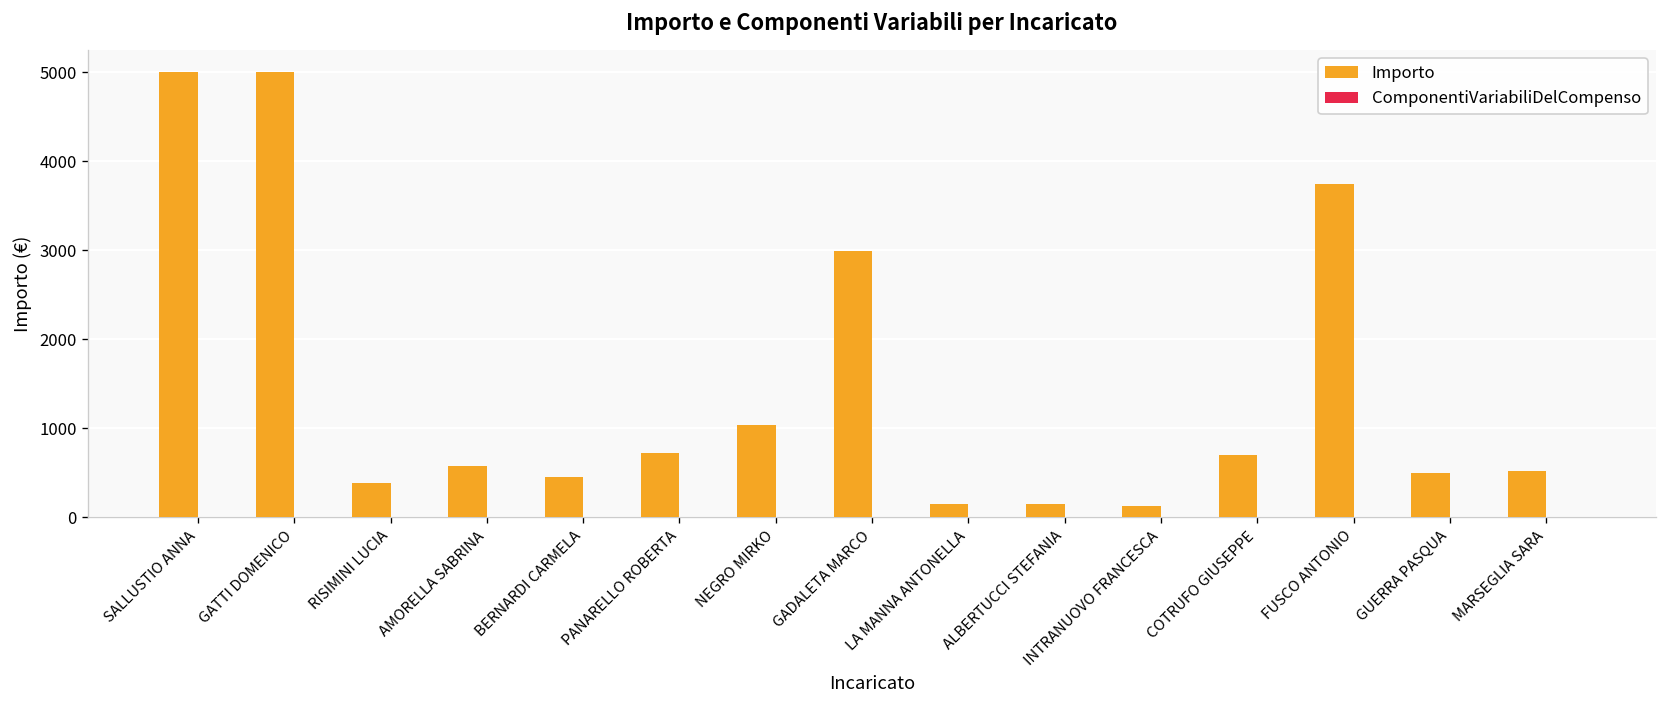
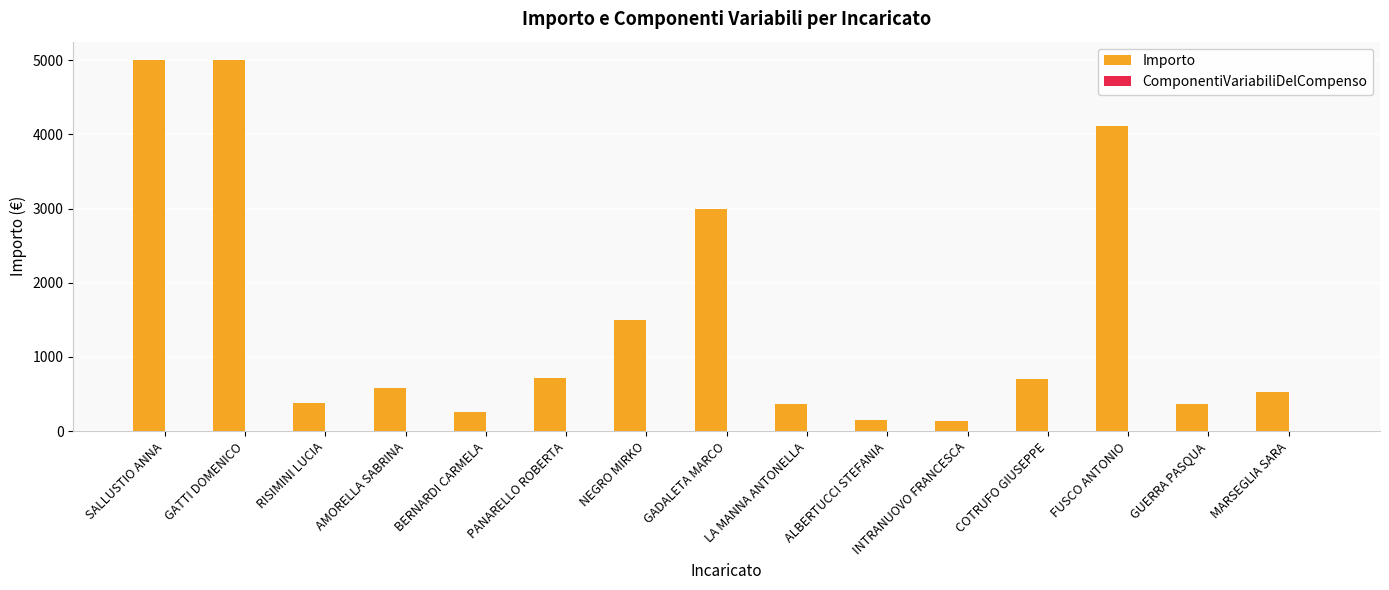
  {
    "Importo": {
      "SALLUSTIO ANNA": 5000,
      "GATTI DOMENICO": 5000,
      "RISIMINI LUCIA": 400,
      "AMORELLA SABRINA": 600,
-     "BERNARDI CARMELA": 500,
+     "BERNARDI CARMELA": 300,
      "PANARELLO ROBERTA": 700,
-     "NEGRO MIRKO": 1000,
+     "NEGRO MIRKO": 1500,
      "GADALETA MARCO": 3000,
-     "LA MANNA ANTONELLA": 200,
+     "LA MANNA ANTONELLA": 400,
      "ALBERTUCCI STEFANIA": 200,
      "INTRANUOVO FRANCESCA": 100,
      "COTRUFO GIUSEPPE": 700,
-     "FUSCO ANTONIO": 3700,
-     "GUERRA PASQUA": 500,
+     "FUSCO ANTONIO": 4100,
+     "GUERRA PASQUA": 400,
      "MARSEGLIA SARA": 500
    },
    "ComponentiVariabiliDelCompenso": {
      "SALLUSTIO ANNA": 0,
      "GATTI DOMENICO": 0,
      "RISIMINI LUCIA": 0,
      "AMORELLA SABRINA": 0,
      "BERNARDI CARMELA": 0,
      "PANARELLO ROBERTA": 0,
      "NEGRO MIRKO": 0,
      "GADALETA MARCO": 0,
      "LA MANNA ANTONELLA": 0,
      "ALBERTUCCI STEFANIA": 0,
      "INTRANUOVO FRANCESCA": 0,
      "COTRUFO GIUSEPPE": 0,
      "FUSCO ANTONIO": 0,
      "GUERRA PASQUA": 0,
      "MARSEGLIA SARA": 0
    }
  }
